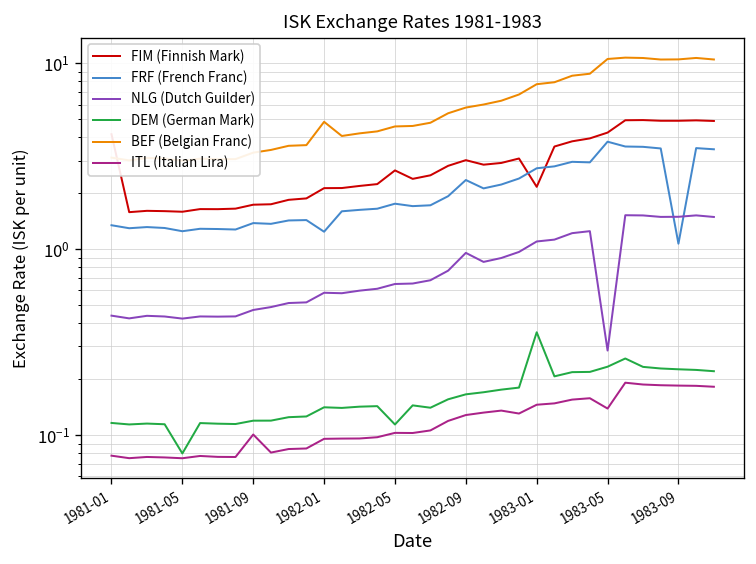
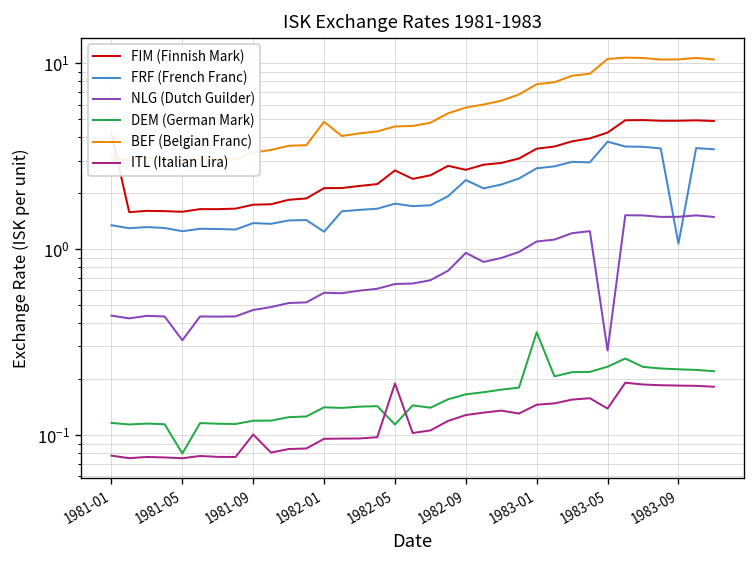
  {
    "FIM (Finnish Mark)": {
      "1981-05": 1.6,
      "1981-09": 1.7,
      "1982-01": 2.1,
      "1982-05": 2.7,
-     "1982-09": 3.0,
-     "1983-01": 2.2,
+     "1982-09": 2.7,
+     "1983-01": 3.5,
      "1983-05": 4.2,
      "1983-09": 4.9
    },
    "FRF (French Franc)": {
      "1981-01": 1.3,
      "1981-05": 1.2,
      "1981-09": 1.4,
      "1982-01": 1.2,
      "1982-05": 1.8,
      "1982-09": 2.4,
      "1983-01": 2.7,
      "1983-05": 3.8,
      "1983-09": 1.1
    },
    "NLG (Dutch Guilder)": {
      "1981-01": 0.44,
-     "1981-05": 0.42,
+     "1981-05": 0.32,
      "1981-09": 0.47,
      "1982-01": 0.58,
      "1982-05": 0.65,
      "1982-09": 1.0,
      "1983-01": 1.1,
      "1983-05": 0.29,
      "1983-09": 1.5
    },
    "DEM (German Mark)": {
      "1981-01": 0.12,
      "1981-05": 0.08,
      "1981-09": 0.12,
      "1982-01": 0.14,
      "1982-05": 0.11,
      "1982-09": 0.17,
      "1983-01": 0.36,
      "1983-05": 0.23,
      "1983-09": 0.23
    },
    "BEF (Belgian Franc)": {
      "1982-01": 4.8,
      "1982-05": 4.6,
      "1982-09": 5.8,
      "1983-01": 8,
      "1983-05": 11,
      "1983-09": 11
    },
    "ITL (Italian Lira)": {
      "1981-01": 0.08,
      "1981-05": 0.08,
      "1981-09": 0.10,
      "1982-01": 0.10,
-     "1982-05": 0.10,
+     "1982-05": 0.19,
      "1982-09": 0.13,
      "1983-01": 0.15,
      "1983-05": 0.14,
      "1983-09": 0.18
    }
  }
